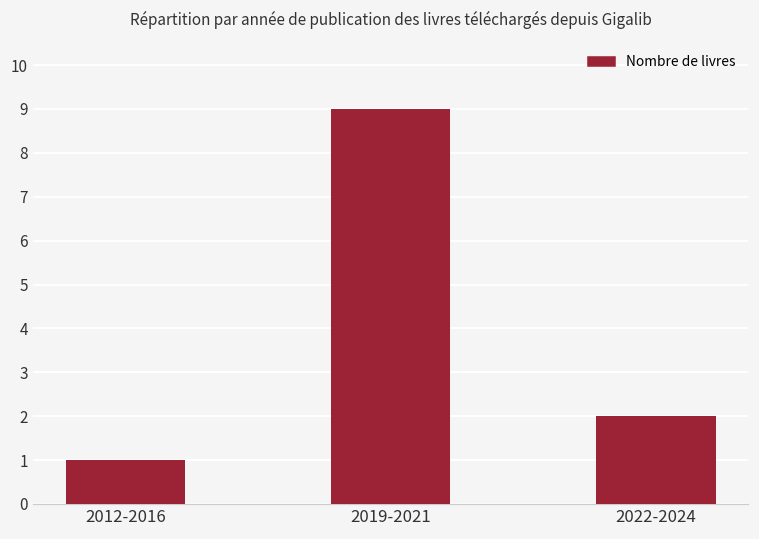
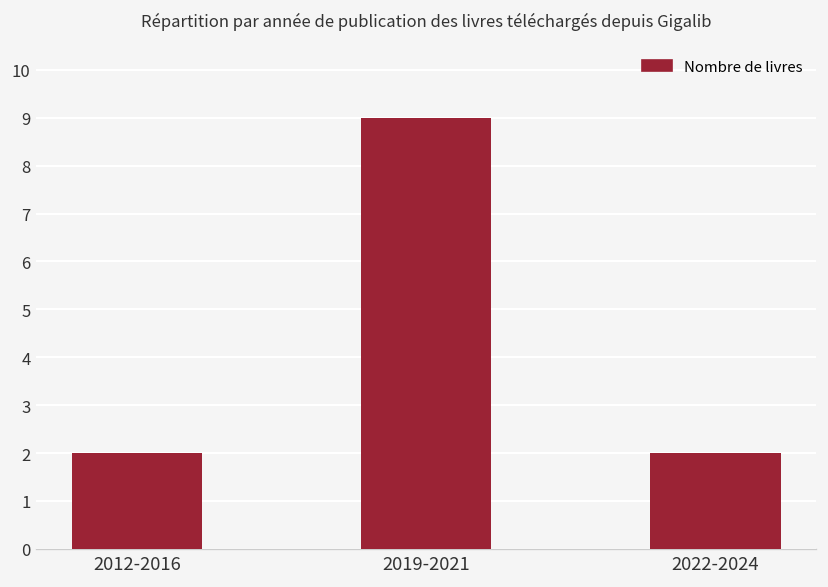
  {
-   "2012-2016": 1,
+   "2012-2016": 2,
    "2019-2021": 9,
    "2022-2024": 2
  }
